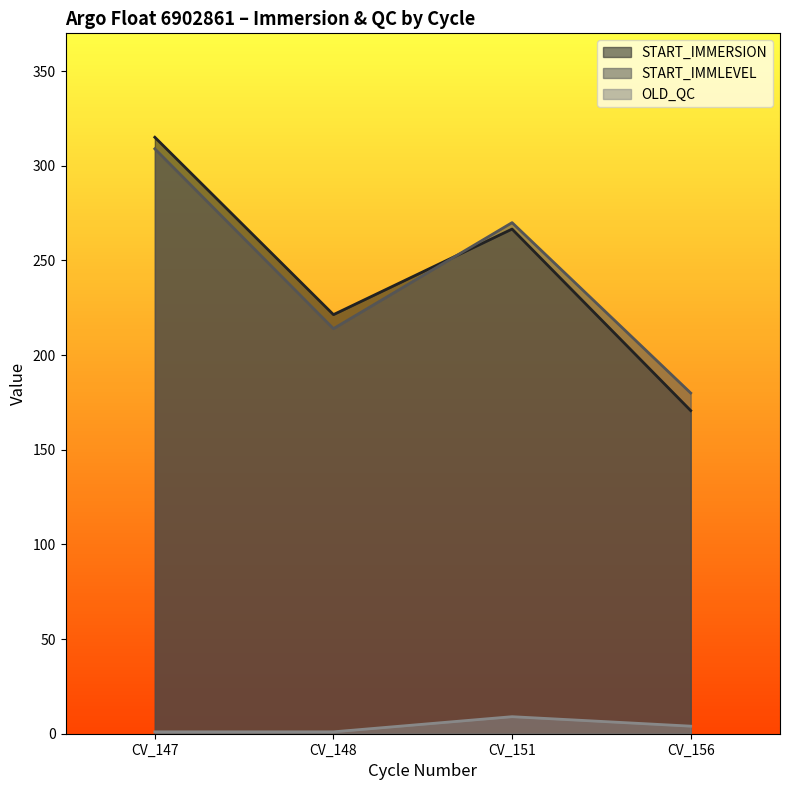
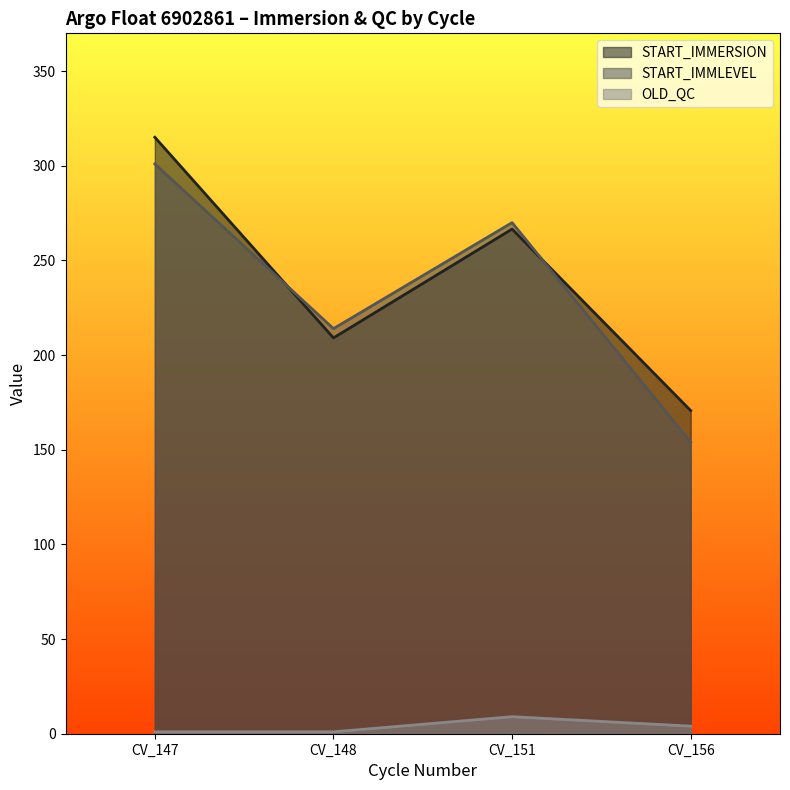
  {
    "OLD_QC": {
      "CV_147": 1,
      "CV_148": 1,
      "CV_151": 9,
      "CV_156": 4
    },
    "START_IMMERSION": {
      "CV_147": 315,
-     "CV_148": 221,
+     "CV_148": 209,
      "CV_151": 267,
      "CV_156": 171
    },
    "START_IMMLEVEL": {
-     "CV_147": 309,
+     "CV_147": 301,
      "CV_148": 214,
      "CV_151": 270,
-     "CV_156": 180
+     "CV_156": 154
    }
  }
